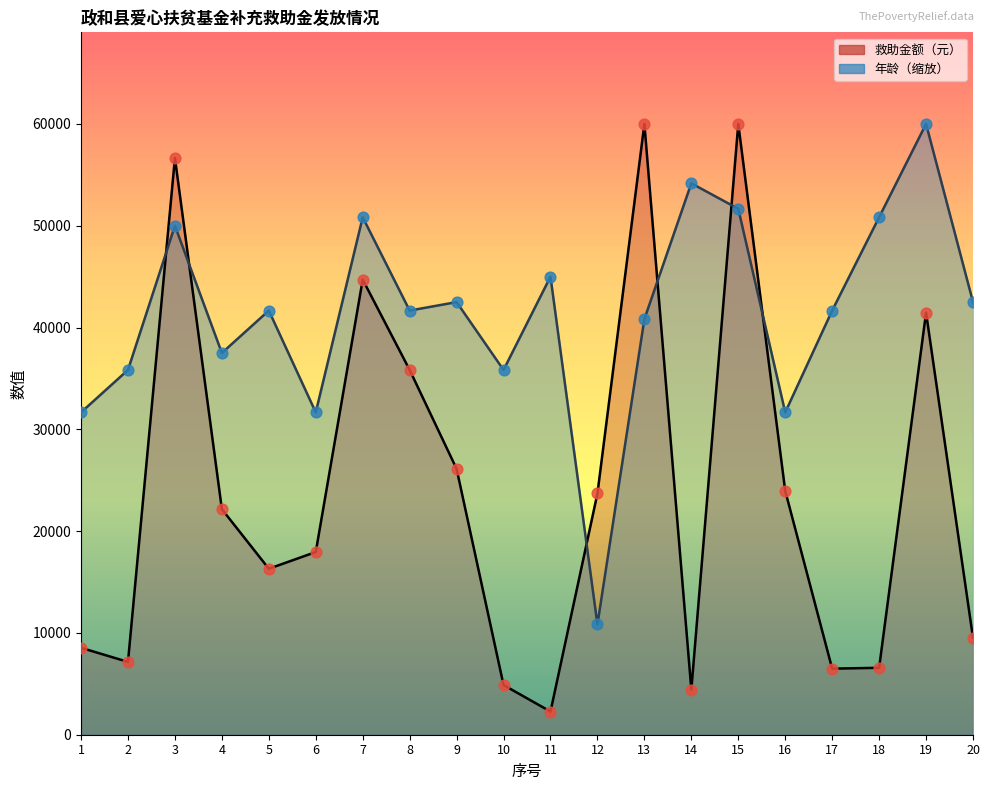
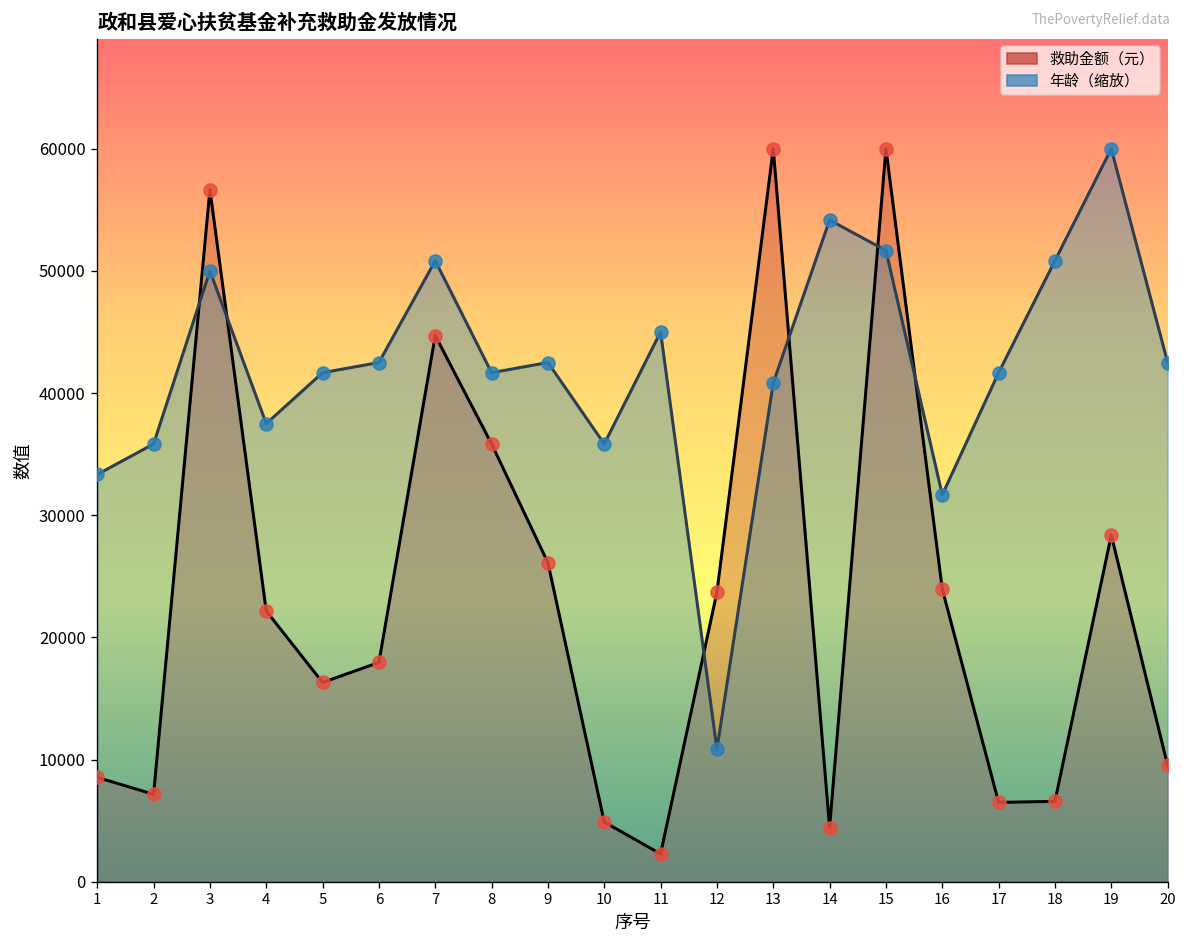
  {
    "救助金额（元）": {
      "1": 8500,
      "2": 7200,
      "3": 56700,
      "4": 22200,
      "5": 16300,
      "6": 17900,
      "7": 44700,
      "8": 35800,
      "9": 26100,
      "10": 4900,
      "11": 2300,
      "12": 23700,
      "13": 60000,
      "14": 4400,
      "15": 60000,
      "16": 24000,
      "17": 6500,
      "18": 6600,
-     "19": 41500,
+     "19": 28400,
      "20": 9500
    },
    "年龄（缩放）": {
-     "1": 31700,
+     "1": 33300,
      "2": 35800,
      "3": 50000,
      "4": 37500,
      "5": 41700,
-     "6": 31700,
+     "6": 42500,
      "7": 50800,
      "8": 41700,
      "9": 42500,
      "10": 35800,
      "11": 45000,
      "12": 10800,
      "13": 40800,
      "14": 54200,
      "15": 51700,
      "16": 31700,
      "17": 41700,
      "18": 50800,
      "19": 60000,
      "20": 42500
    }
  }
